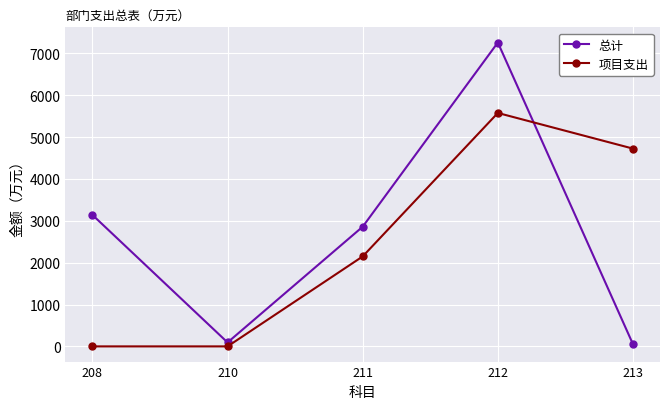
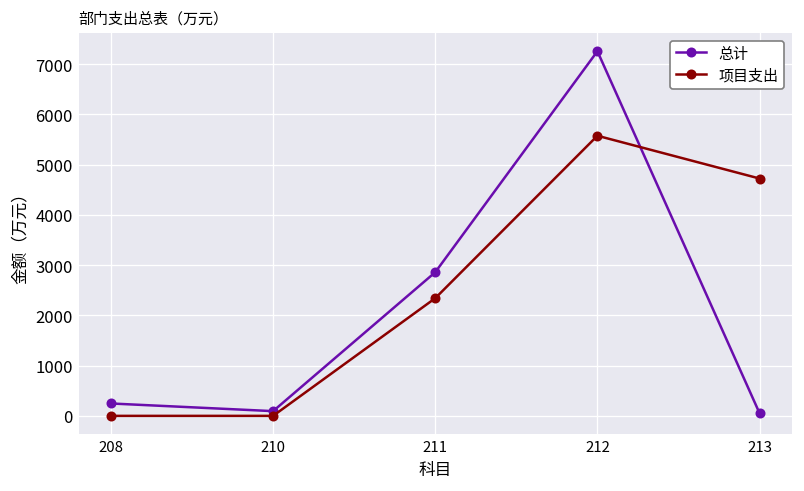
  {
    "总计": {
-     "208": 3100,
+     "208": 200,
      "210": 100,
      "211": 2900,
      "212": 7300,
      "213": 100
    },
    "项目支出": {
      "208": 0,
      "210": 0,
-     "211": 2100,
+     "211": 2300,
      "212": 5600,
      "213": 4700
    }
  }
